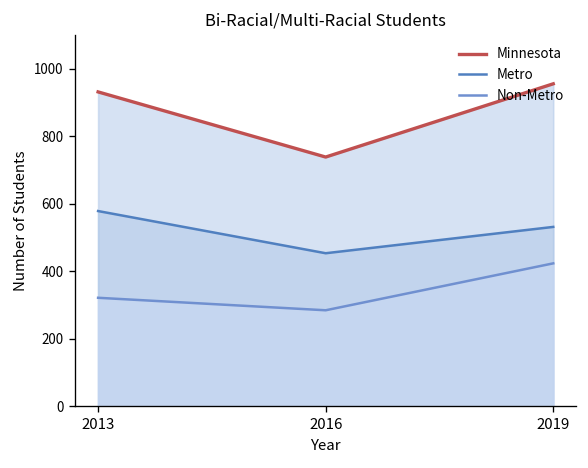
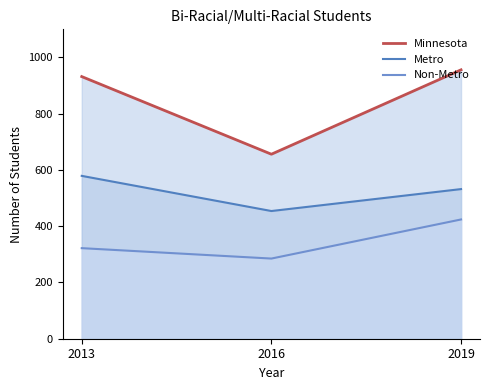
  {
    "Minnesota": {
      "2013": 930,
-     "2016": 740,
+     "2016": 660,
      "2019": 960
    }
  }
